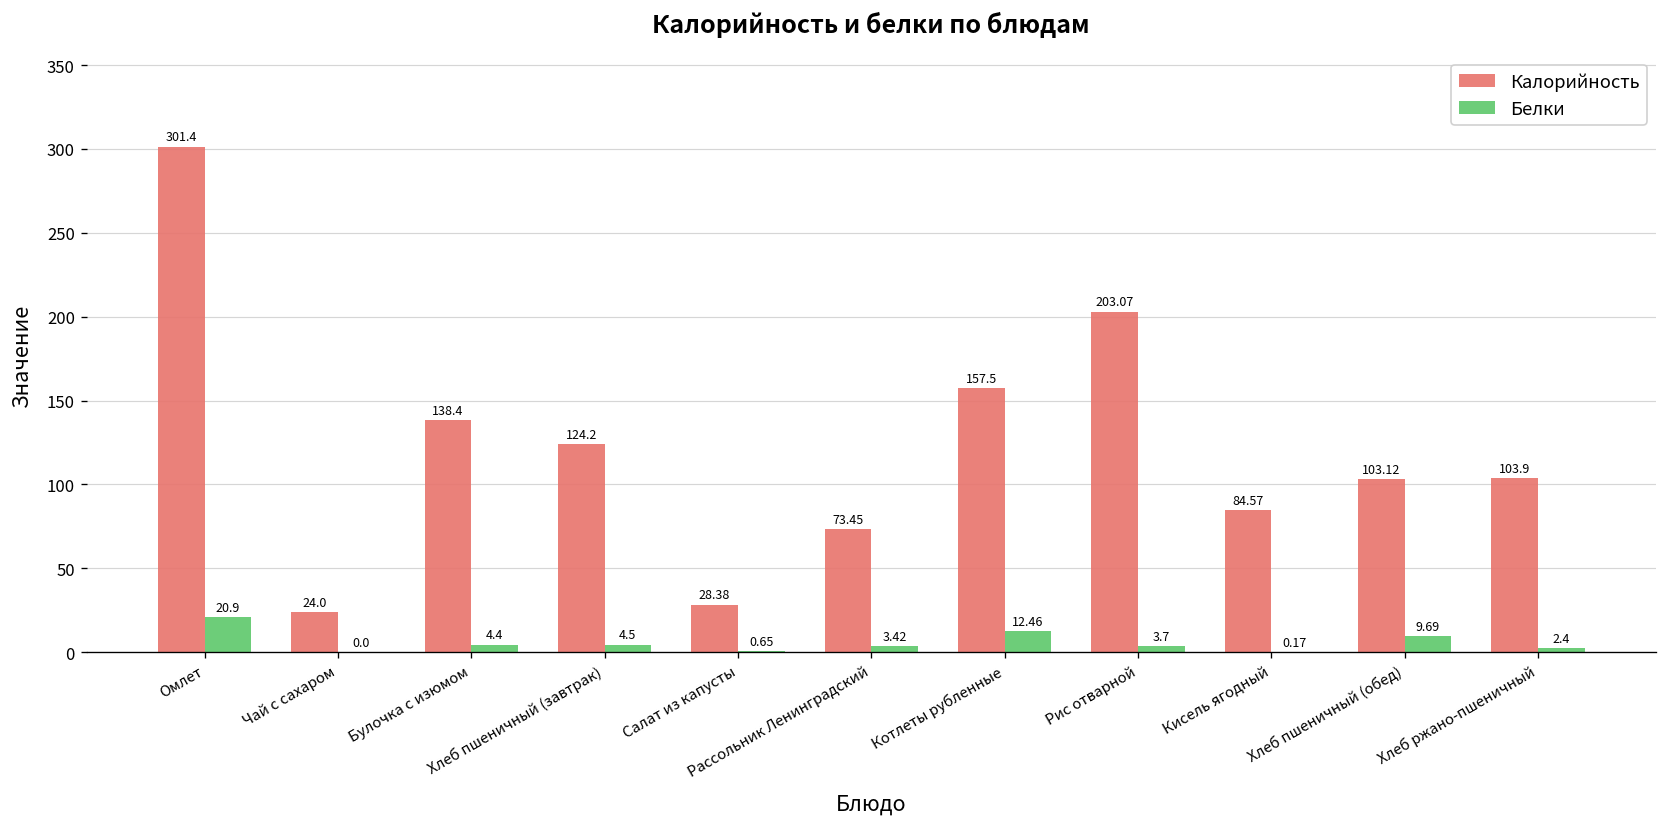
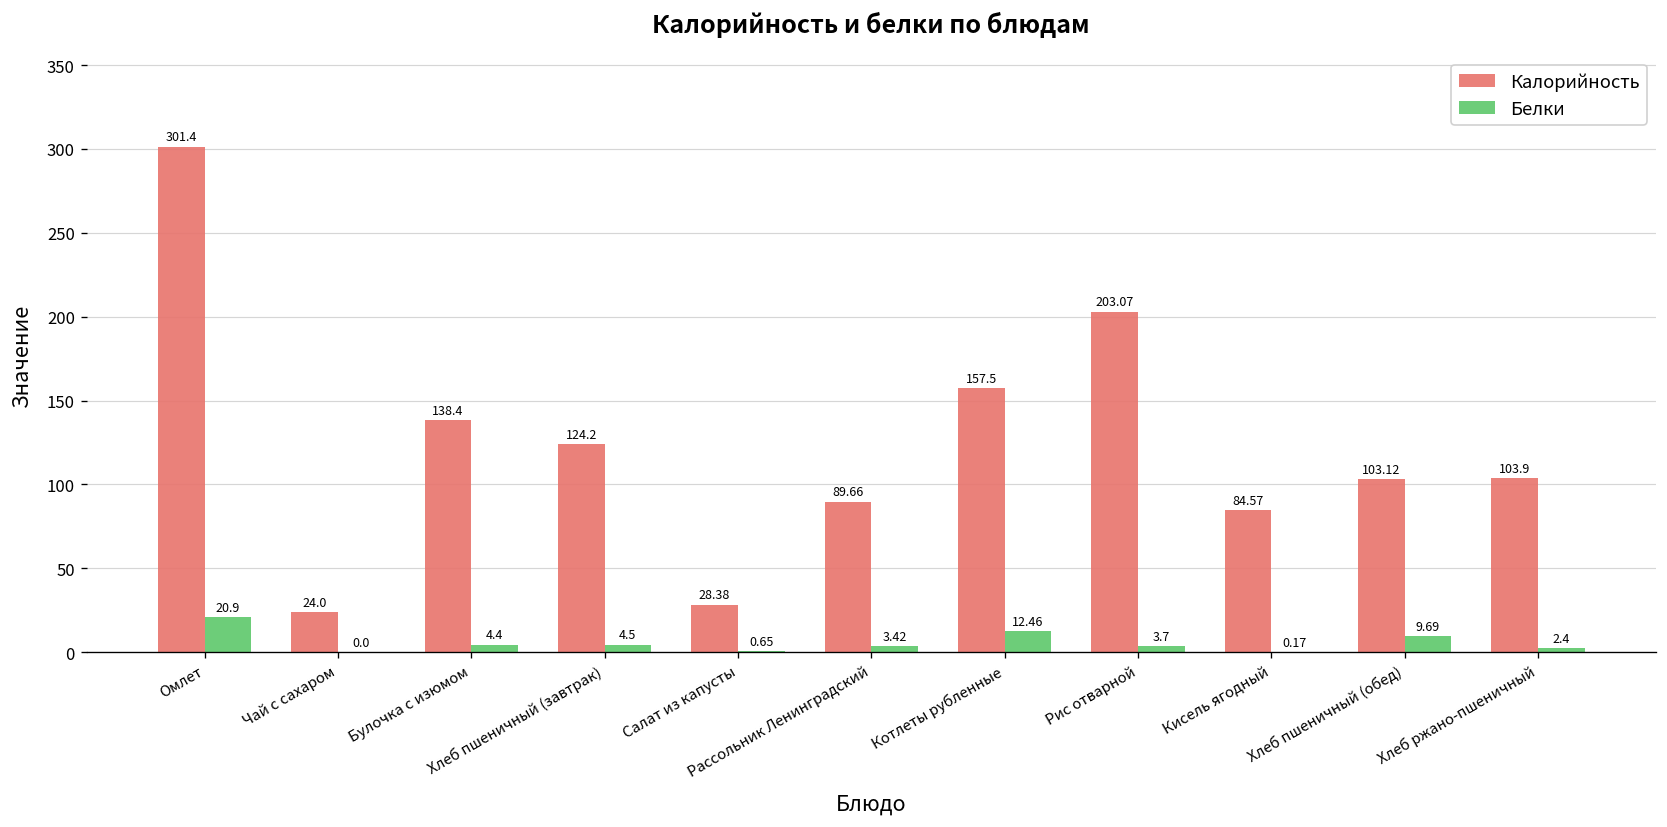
  {
    "Калорийность": {
      "Омлет": 301.4,
      "Чай с сахаром": 24.0,
      "Булочка с изюмом": 138.4,
      "Хлеб пшеничный (завтрак)": 124.2,
      "Салат из капусты": 28.38,
-     "Рассольник Ленинградский": 73.45,
+     "Рассольник Ленинградский": 89.66,
      "Котлеты рубленные": 157.5,
      "Рис отварной": 203.07,
      "Кисель ягодный": 84.57,
      "Хлеб пшеничный (обед)": 103.12,
      "Хлеб ржано-пшеничный": 103.9
    },
    "Белки": {
      "Омлет": 20.9,
      "Чай с сахаром": 0.0,
      "Булочка с изюмом": 4.4,
      "Хлеб пшеничный (завтрак)": 4.5,
      "Салат из капусты": 0.65,
      "Рассольник Ленинградский": 3.42,
      "Котлеты рубленные": 12.46,
      "Рис отварной": 3.7,
      "Кисель ягодный": 0.17,
      "Хлеб пшеничный (обед)": 9.69,
      "Хлеб ржано-пшеничный": 2.4
    }
  }
